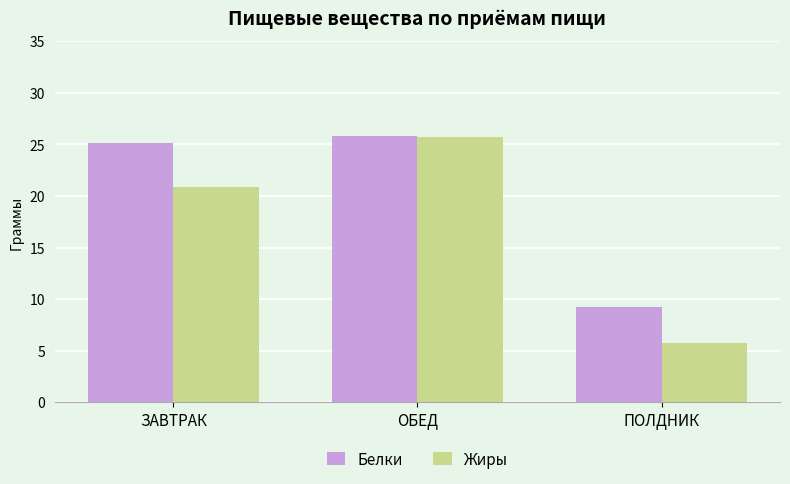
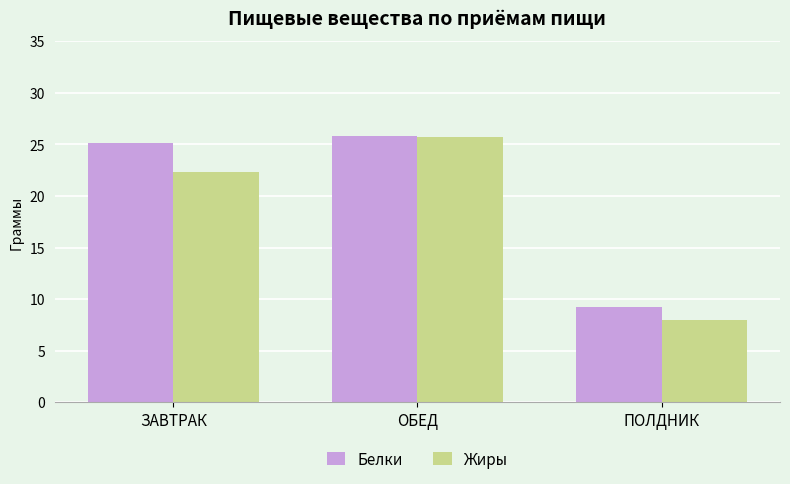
  {
    "Белки": {
      "ЗАВТРАК": 25.2,
      "ОБЕД": 25.8,
      "ПОЛДНИК": 9.3
    },
    "Жиры": {
-     "ЗАВТРАК": 20.9,
+     "ЗАВТРАК": 22.3,
      "ОБЕД": 25.8,
-     "ПОЛДНИК": 5.7
+     "ПОЛДНИК": 8.0
    }
  }
